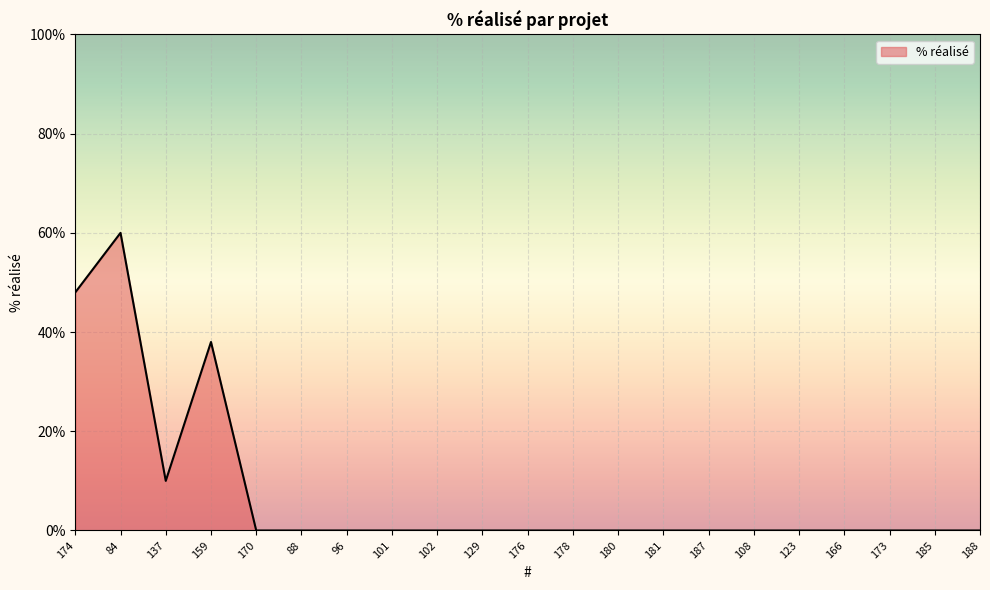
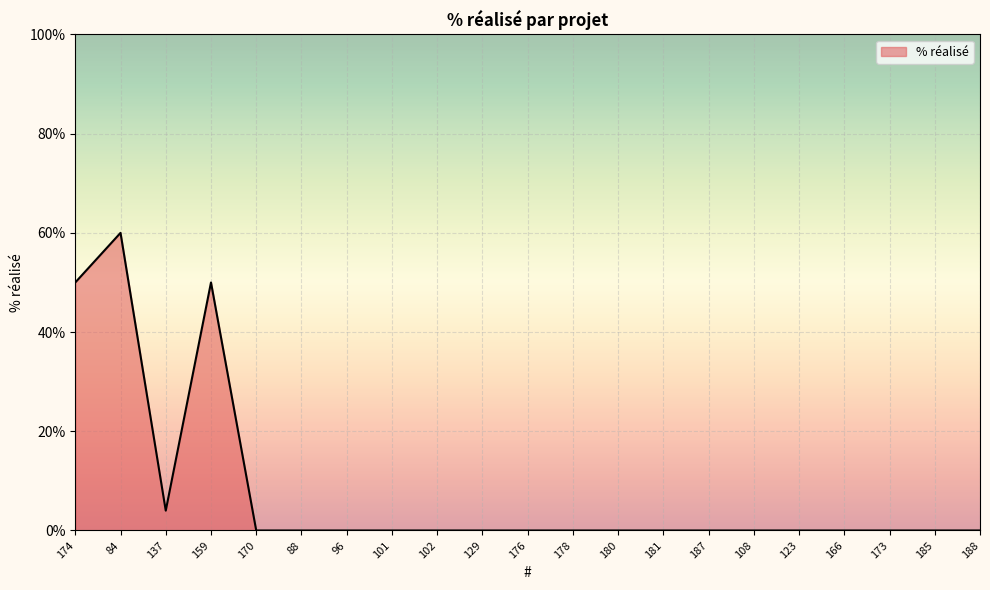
  {
-   "174": "48%",
+   "174": "50%",
    "84": "60%",
-   "137": "10%",
-   "159": "38%",
+   "137": "4%",
+   "159": "50%",
    "170": "0%",
    "88": "0%",
    "96": "0%",
    "101": "0%",
    "102": "0%",
    "129": "0%",
    "176": "0%",
    "178": "0%",
    "180": "0%",
    "181": "0%",
    "187": "0%",
    "108": "0%",
    "123": "0%",
    "166": "0%",
    "173": "0%",
    "185": "0%",
    "188": "0%"
  }
